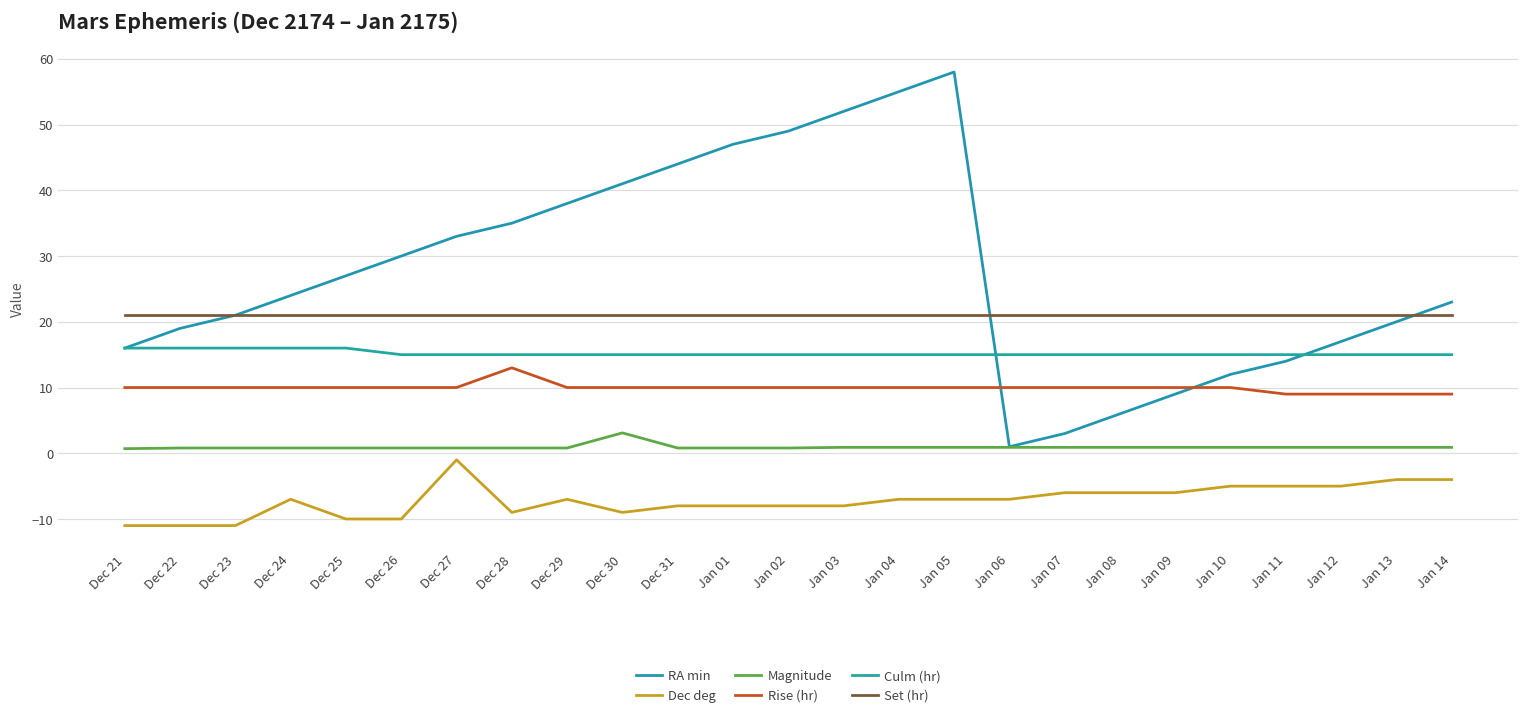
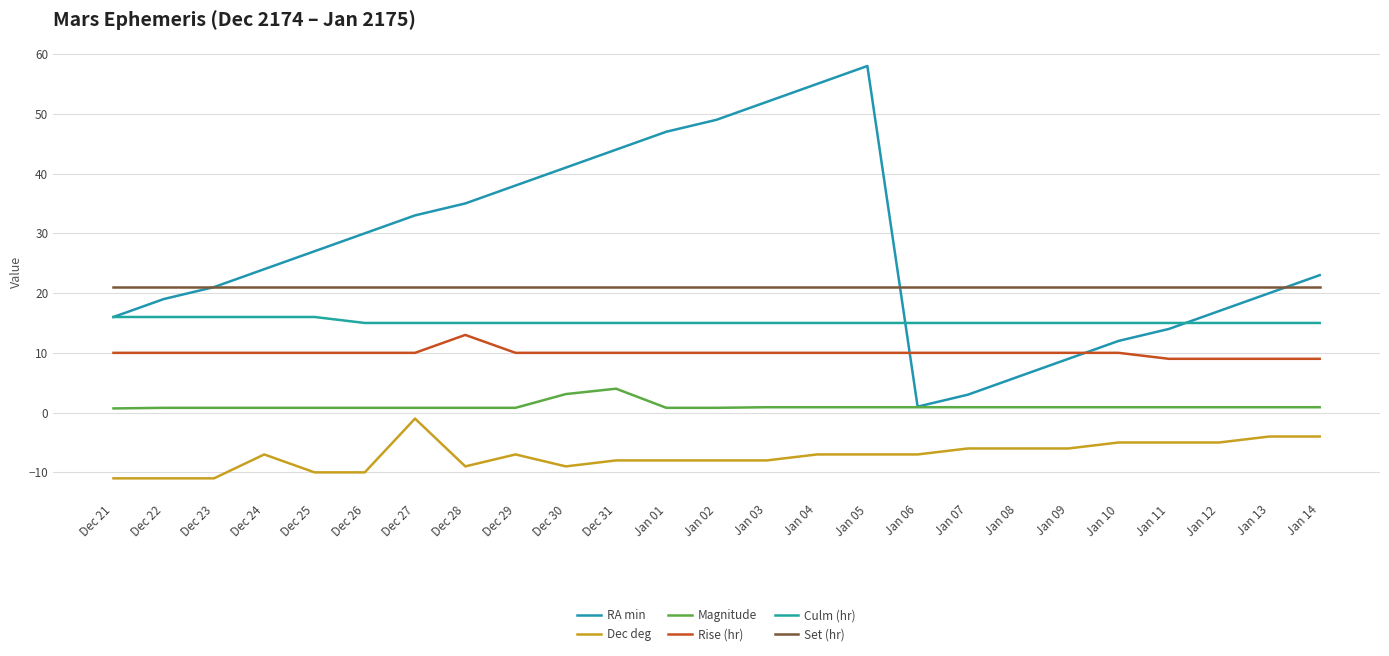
  {
    "Dec deg": {
      "Dec 21": -11,
      "Dec 22": -11,
      "Dec 23": -11,
      "Dec 24": -7,
      "Dec 25": -10,
      "Dec 26": -10,
      "Dec 27": -1,
      "Dec 28": -9,
      "Dec 29": -7,
      "Dec 30": -9,
      "Dec 31": -8,
      "Jan 01": -8,
      "Jan 02": -8,
      "Jan 03": -8,
      "Jan 04": -7,
      "Jan 05": -7,
      "Jan 06": -7,
      "Jan 07": -6,
      "Jan 08": -6,
      "Jan 09": -6,
      "Jan 10": -5,
      "Jan 11": -5,
      "Jan 12": -5,
      "Jan 13": -4,
      "Jan 14": -4
    },
    "Magnitude": {
      "Dec 21": 1,
      "Dec 22": 1,
      "Dec 23": 1,
      "Dec 24": 1,
      "Dec 25": 1,
      "Dec 26": 1,
      "Dec 27": 1,
      "Dec 28": 1,
      "Dec 29": 1,
      "Dec 30": 3,
-     "Dec 31": 1,
+     "Dec 31": 4,
      "Jan 01": 1,
      "Jan 02": 1,
      "Jan 03": 1,
      "Jan 04": 1,
      "Jan 05": 1,
      "Jan 07": 1,
      "Jan 08": 1,
      "Jan 09": 1,
      "Jan 10": 1,
      "Jan 11": 1,
      "Jan 12": 1,
      "Jan 13": 1,
      "Jan 14": 1
    },
    "Rise (hr)": {
      "Dec 21": 10,
      "Dec 22": 10,
      "Dec 23": 10,
      "Dec 24": 10,
      "Dec 25": 10,
      "Dec 26": 10,
      "Dec 27": 10,
      "Dec 28": 13,
      "Dec 29": 10,
      "Dec 30": 10,
      "Dec 31": 10,
      "Jan 01": 10,
      "Jan 02": 10,
      "Jan 03": 10,
      "Jan 04": 10,
      "Jan 05": 10,
      "Jan 06": 10,
      "Jan 07": 10,
      "Jan 08": 10,
      "Jan 09": 10,
      "Jan 10": 10,
      "Jan 11": 9,
      "Jan 12": 9,
      "Jan 13": 9,
      "Jan 14": 9
    },
    "Set (hr)": {
      "Dec 21": 21,
      "Dec 22": 21,
      "Dec 24": 21,
      "Dec 25": 21,
      "Dec 26": 21,
      "Dec 27": 21,
      "Dec 28": 21,
      "Dec 29": 21,
      "Dec 30": 21,
      "Dec 31": 21,
      "Jan 01": 21,
      "Jan 02": 21,
      "Jan 03": 21,
      "Jan 04": 21,
      "Jan 05": 21,
      "Jan 06": 21,
      "Jan 07": 21,
      "Jan 08": 21,
      "Jan 09": 21,
      "Jan 10": 21,
      "Jan 11": 21,
      "Jan 12": 21,
      "Jan 13": 21,
      "Jan 14": 21
    }
  }
